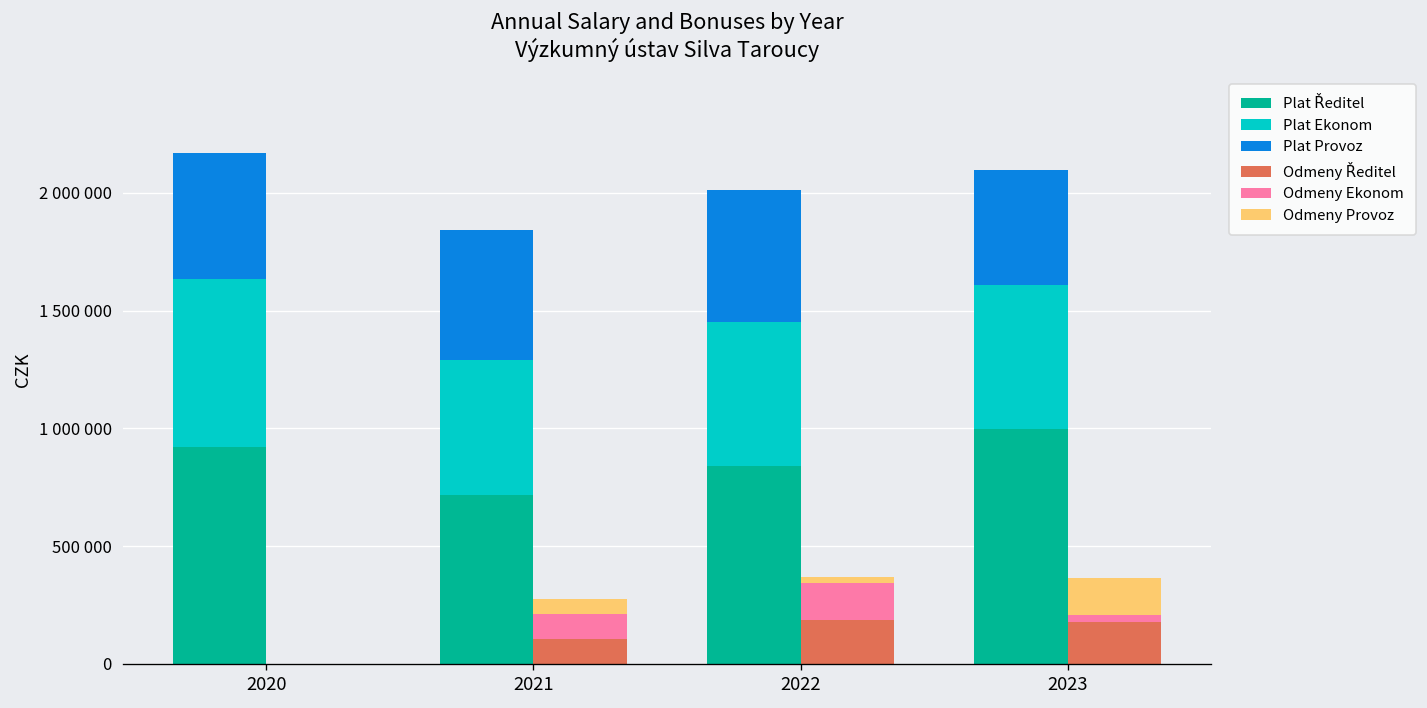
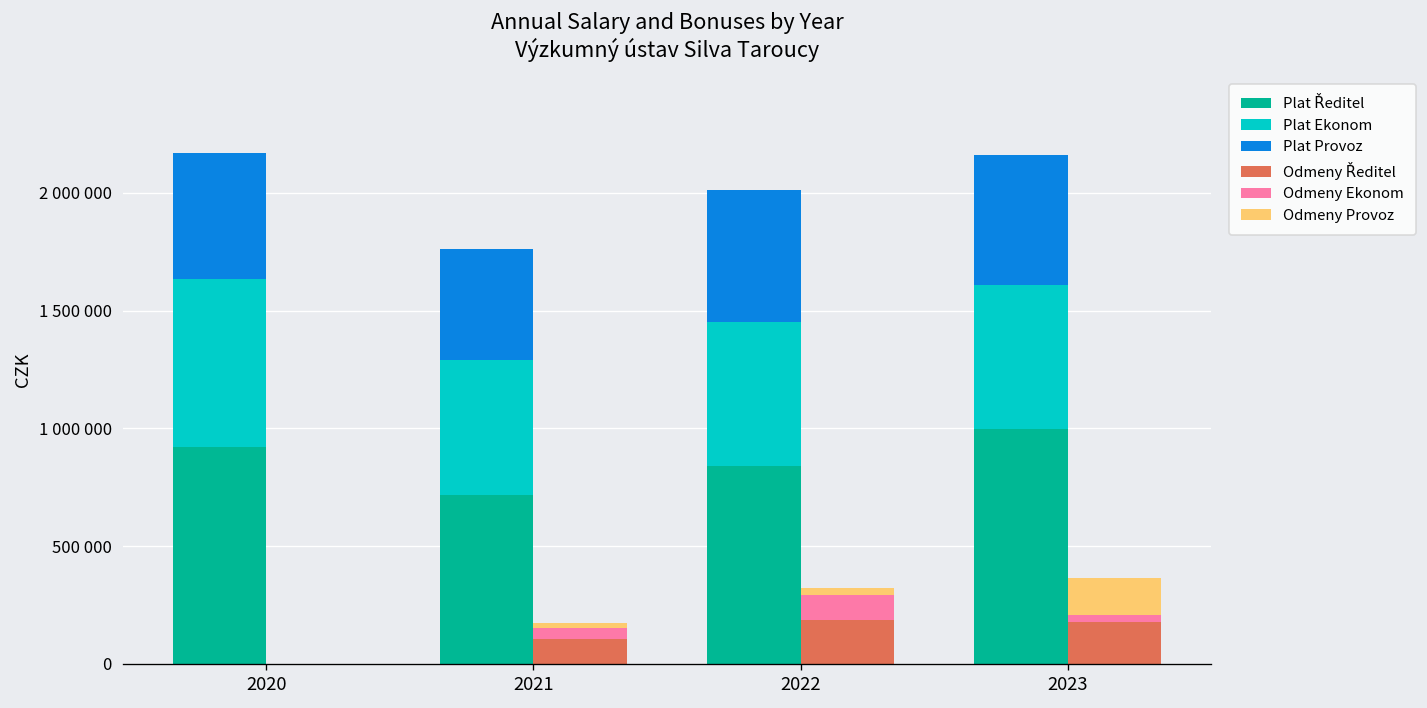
  {
    "Plat Provoz": {
      "2020": 530000,
-     "2021": 550000,
+     "2021": 470000,
      "2022": 560000,
-     "2023": 490000
+     "2023": 550000
    },
    "Odmeny Ředitel": {
      "2020": 0,
      "2021": 110000,
      "2022": 190000,
      "2023": 180000
    },
    "Odmeny Ekonom": {
      "2020": 0,
-     "2021": 110000,
-     "2022": 160000,
+     "2021": 50000,
+     "2022": 110000,
      "2023": 30000
    },
    "Odmeny Provoz": {
      "2020": 0,
-     "2021": 60000,
+     "2021": 20000,
      "2022": 30000,
      "2023": 160000
    }
  }
